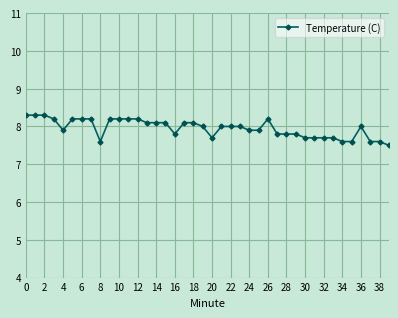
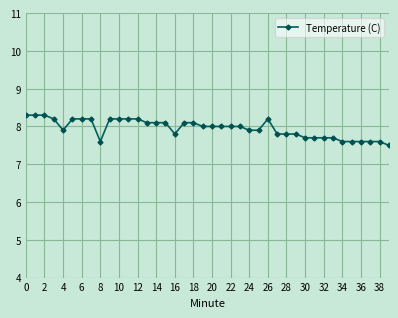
  {
    "0": 8.3,
    "2": 8.3,
    "4": 7.9,
    "6": 8.2,
    "8": 7.6,
    "10": 8.2,
    "12": 8.2,
    "14": 8.1,
    "16": 7.8,
    "18": 8.1,
-   "20": 7.7,
+   "20": 8.0,
    "22": 8.0,
    "24": 7.9,
    "26": 8.2,
    "28": 7.8,
    "30": 7.7,
    "32": 7.7,
    "34": 7.6,
-   "36": 8.0,
+   "36": 7.6,
    "38": 7.6
  }
